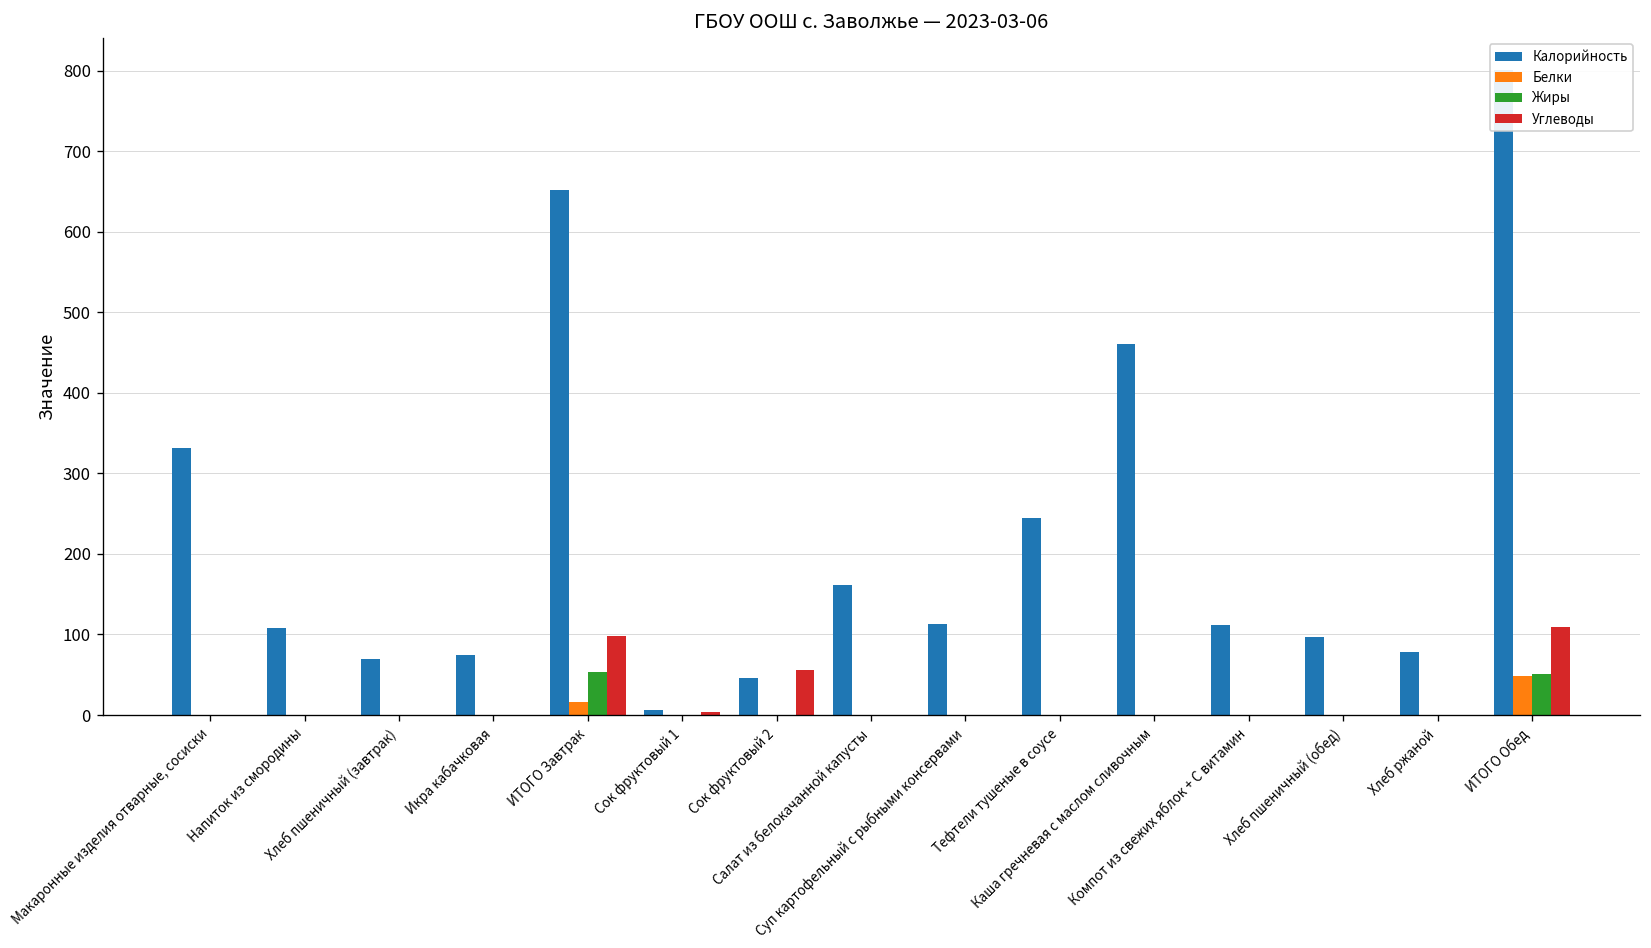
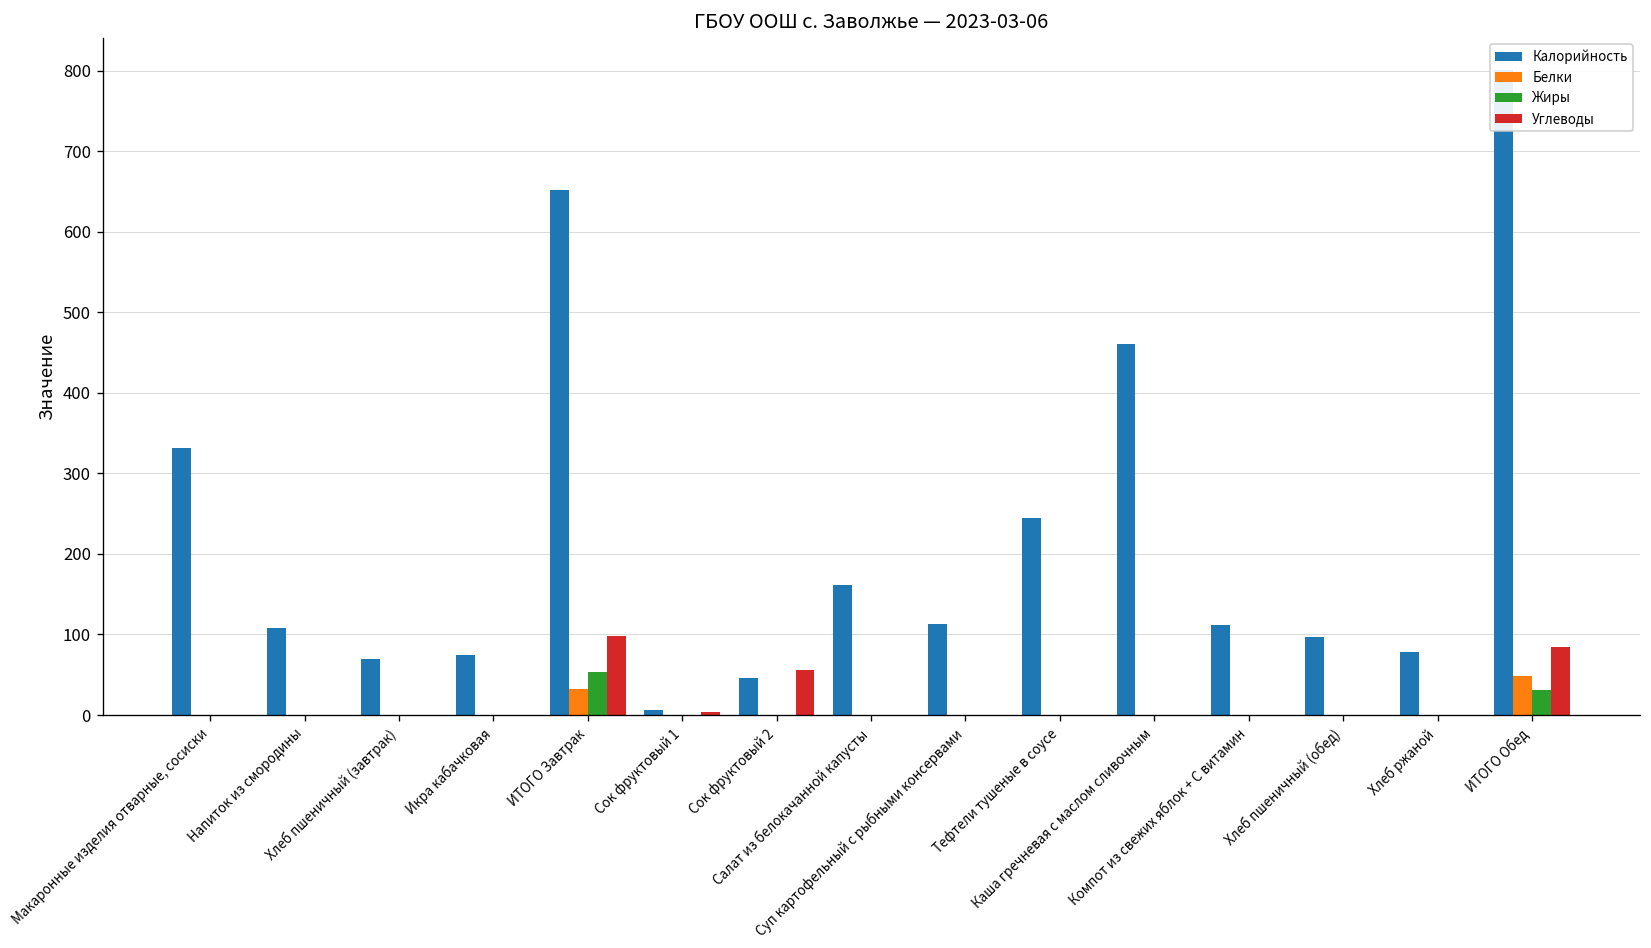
  {
    "Калорийность": {
      "Макаронные изделия отварные, сосиски": 330,
      "Напиток из смородины": 110,
      "Хлеб пшеничный (завтрак)": 70,
      "Икра кабачковая": 70,
      "ИТОГО Завтрак": 650,
      "Сок фруктовый 1": 10,
      "Сок фруктовый 2": 50,
      "Салат из белокачанной капусты": 160,
      "Суп картофельный с рыбными консервами": 110,
      "Тефтели тушеные в соусе": 250,
      "Каша гречневая с маслом сливочным": 460,
      "Компот из свежих яблок + С витамин": 110,
      "Хлеб пшеничный (обед)": 100,
      "Хлеб ржаной": 80
    },
    "Белки": {
      "Макаронные изделия отварные, сосиски": 0,
      "Напиток из смородины": 0,
      "Хлеб пшеничный (завтрак)": 0,
      "Икра кабачковая": 0,
-     "ИТОГО Завтрак": 20,
+     "ИТОГО Завтрак": 30,
      "Сок фруктовый 1": 0,
      "Сок фруктовый 2": 0,
      "Салат из белокачанной капусты": 0,
      "Суп картофельный с рыбными консервами": 0,
      "Тефтели тушеные в соусе": 0,
      "Каша гречневая с маслом сливочным": 0,
      "Компот из свежих яблок + С витамин": 0,
      "Хлеб пшеничный (обед)": 0,
      "Хлеб ржаной": 0,
      "ИТОГО Обед": 50
    },
    "Жиры": {
      "Макаронные изделия отварные, сосиски": 0,
      "Напиток из смородины": 0,
      "Хлеб пшеничный (завтрак)": 0,
      "Икра кабачковая": 0,
      "ИТОГО Завтрак": 50,
      "Сок фруктовый 1": 0,
      "Сок фруктовый 2": 0,
      "Салат из белокачанной капусты": 0,
      "Суп картофельный с рыбными консервами": 0,
      "Тефтели тушеные в соусе": 0,
      "Каша гречневая с маслом сливочным": 0,
      "Компот из свежих яблок + С витамин": 0,
      "Хлеб пшеничный (обед)": 0,
      "Хлеб ржаной": 0,
-     "ИТОГО Обед": 50
+     "ИТОГО Обед": 30
    },
    "Углеводы": {
      "Макаронные изделия отварные, сосиски": 0,
      "Напиток из смородины": 0,
      "Хлеб пшеничный (завтрак)": 0,
      "Икра кабачковая": 0,
      "ИТОГО Завтрак": 100,
      "Сок фруктовый 1": 0,
      "Сок фруктовый 2": 60,
      "Салат из белокачанной капусты": 0,
      "Суп картофельный с рыбными консервами": 0,
      "Тефтели тушеные в соусе": 0,
      "Каша гречневая с маслом сливочным": 0,
      "Компот из свежих яблок + С витамин": 0,
      "Хлеб пшеничный (обед)": 0,
      "Хлеб ржаной": 0,
-     "ИТОГО Обед": 110
+     "ИТОГО Обед": 90
    }
  }
